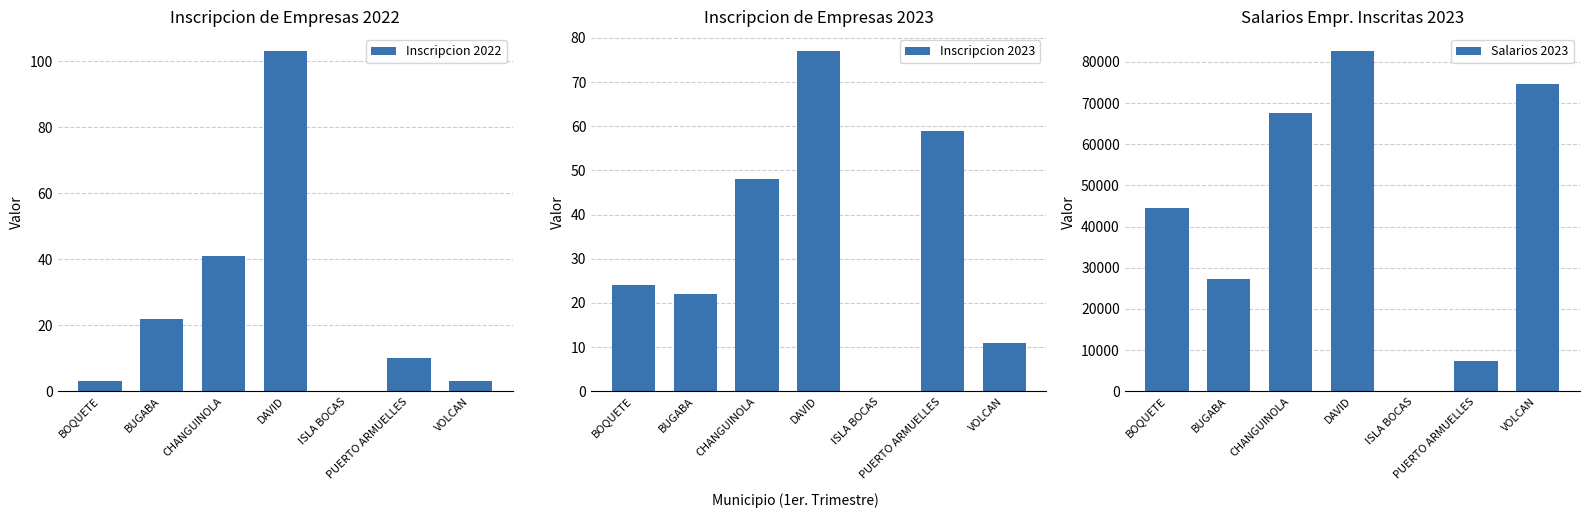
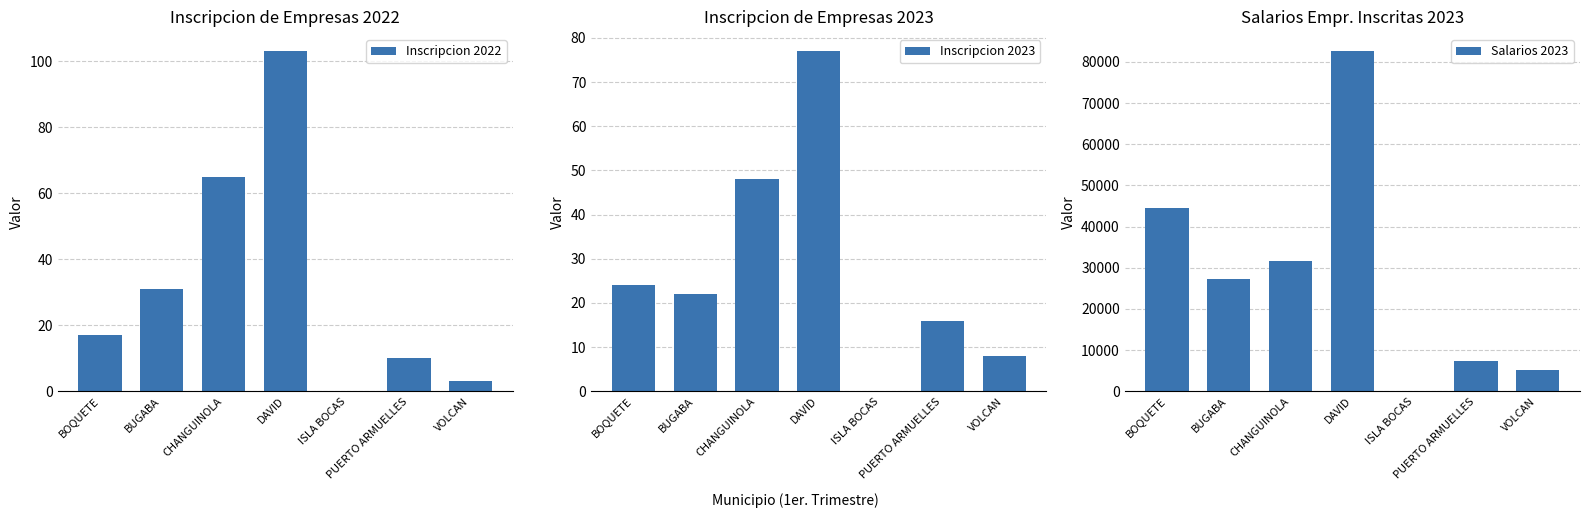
  {
    "Inscripcion de Empresas 2022": {
-     "BOQUETE": 3,
-     "BUGABA": 22,
-     "CHANGUINOLA": 41,
+     "BOQUETE": 17,
+     "BUGABA": 31,
+     "CHANGUINOLA": 65,
      "DAVID": 103,
      "ISLA BOCAS": 0,
      "PUERTO ARMUELLES": 10,
      "VOLCAN": 3
    },
    "Inscripcion de Empresas 2023": {
      "BOQUETE": 24,
      "BUGABA": 22,
      "CHANGUINOLA": 48,
      "DAVID": 77,
      "ISLA BOCAS": 0,
-     "PUERTO ARMUELLES": 59,
-     "VOLCAN": 11
+     "PUERTO ARMUELLES": 16,
+     "VOLCAN": 8
    },
    "Salarios Empr. Inscritas 2023": {
      "BOQUETE": 44000,
      "BUGABA": 27000,
-     "CHANGUINOLA": 68000,
+     "CHANGUINOLA": 32000,
      "DAVID": 83000,
      "ISLA BOCAS": 0,
      "PUERTO ARMUELLES": 7000,
-     "VOLCAN": 75000
+     "VOLCAN": 5000
    }
  }
